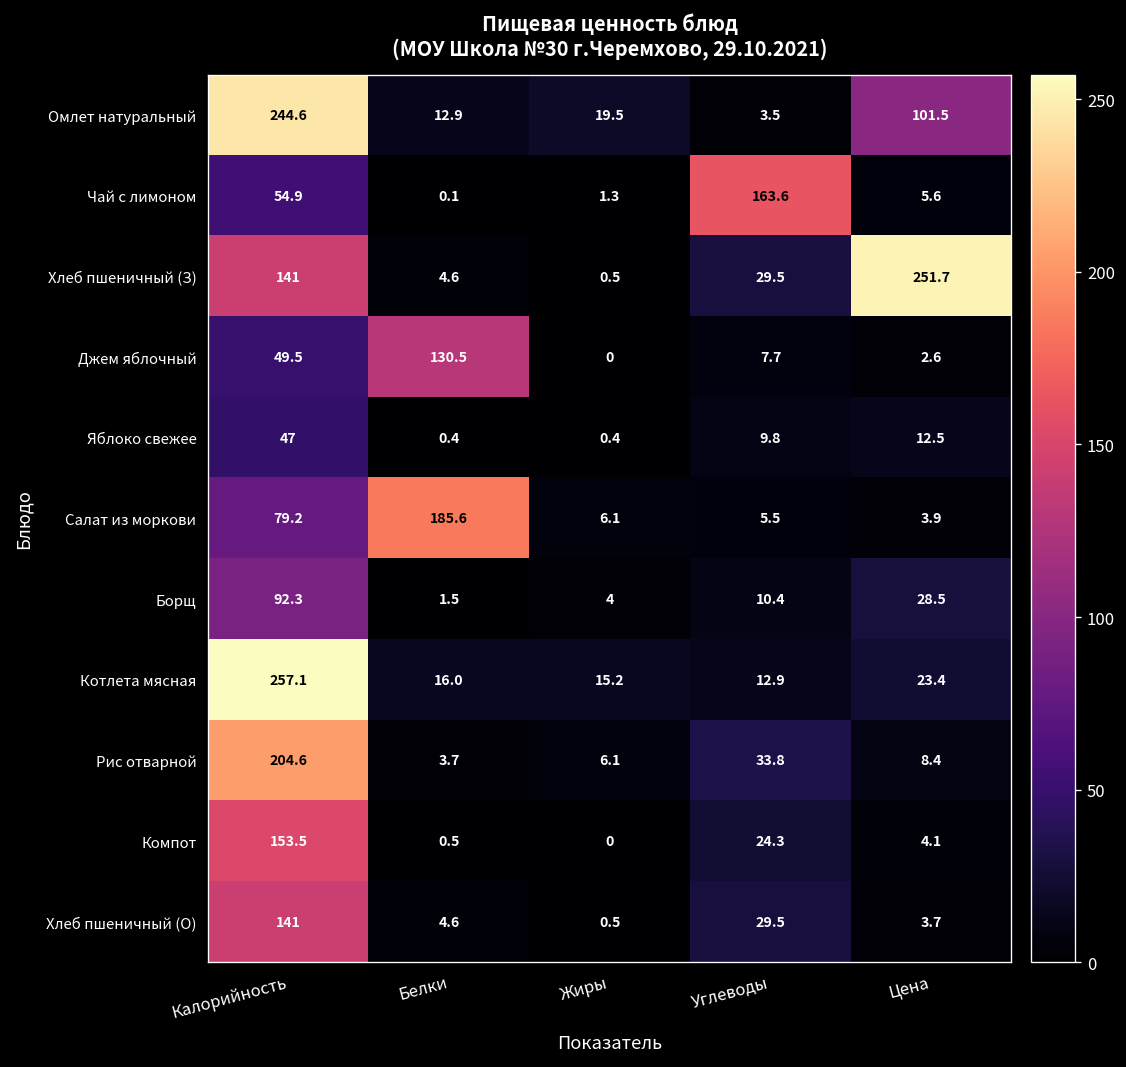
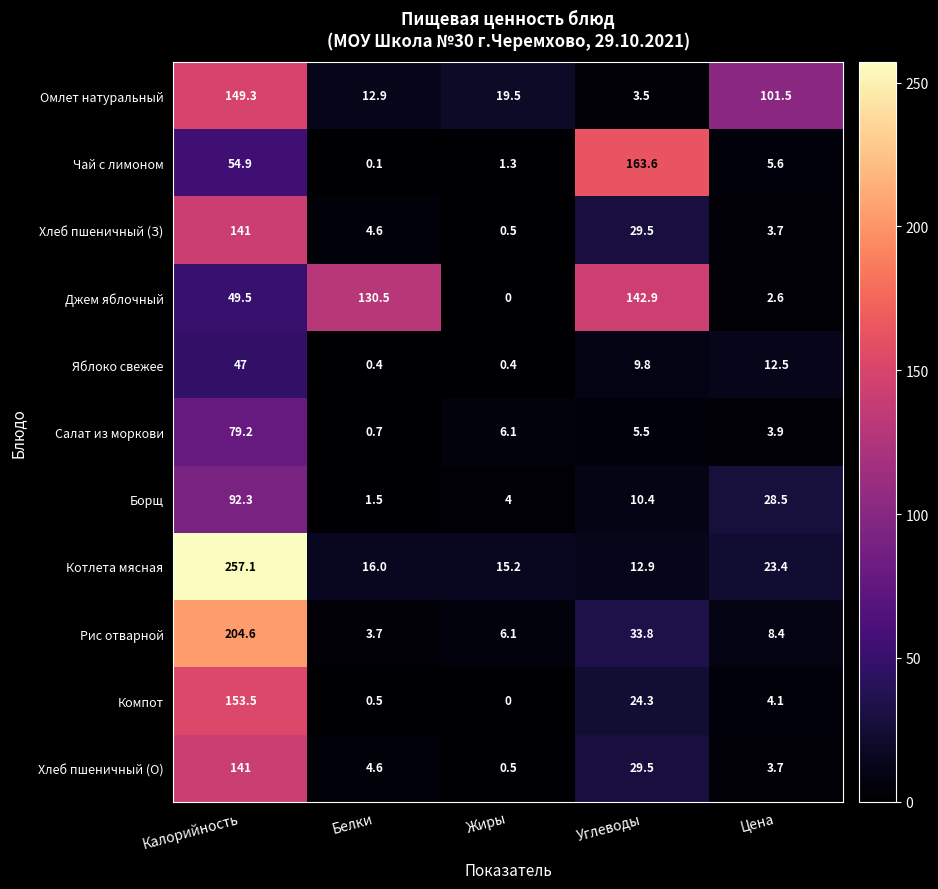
  {
    "Омлет натуральный": {
-     "Калорийность": 244.6,
+     "Калорийность": 149.3,
      "Белки": 12.9,
      "Жиры": 19.5,
      "Углеводы": 3.5,
      "Цена": 101.5
    },
    "Чай с лимоном": {
      "Калорийность": 54.9,
      "Белки": 0.1,
      "Жиры": 1.3,
      "Углеводы": 163.6,
      "Цена": 5.6
    },
    "Хлеб пшеничный (З)": {
      "Калорийность": 141,
      "Белки": 4.6,
      "Жиры": 0.5,
      "Углеводы": 29.5,
-     "Цена": 251.7
+     "Цена": 3.7
    },
    "Джем яблочный": {
      "Калорийность": 49.5,
      "Белки": 130.5,
      "Жиры": 0,
-     "Углеводы": 7.7,
+     "Углеводы": 142.9,
      "Цена": 2.6
    },
    "Яблоко свежее": {
      "Калорийность": 47,
      "Белки": 0.4,
      "Жиры": 0.4,
      "Углеводы": 9.8,
      "Цена": 12.5
    },
    "Салат из моркови": {
      "Калорийность": 79.2,
-     "Белки": 185.6,
+     "Белки": 0.7,
      "Жиры": 6.1,
      "Углеводы": 5.5,
      "Цена": 3.9
    },
    "Борщ": {
      "Калорийность": 92.3,
      "Белки": 1.5,
      "Жиры": 4,
      "Углеводы": 10.4,
      "Цена": 28.5
    },
    "Котлета мясная": {
      "Калорийность": 257.1,
      "Белки": 16.0,
      "Жиры": 15.2,
      "Углеводы": 12.9,
      "Цена": 23.4
    },
    "Рис отварной": {
      "Калорийность": 204.6,
      "Белки": 3.7,
      "Жиры": 6.1,
      "Углеводы": 33.8,
      "Цена": 8.4
    },
    "Компот": {
      "Калорийность": 153.5,
      "Белки": 0.5,
      "Жиры": 0,
      "Углеводы": 24.3,
      "Цена": 4.1
    },
    "Хлеб пшеничный (О)": {
      "Калорийность": 141,
      "Белки": 4.6,
      "Жиры": 0.5,
      "Углеводы": 29.5,
      "Цена": 3.7
    }
  }
